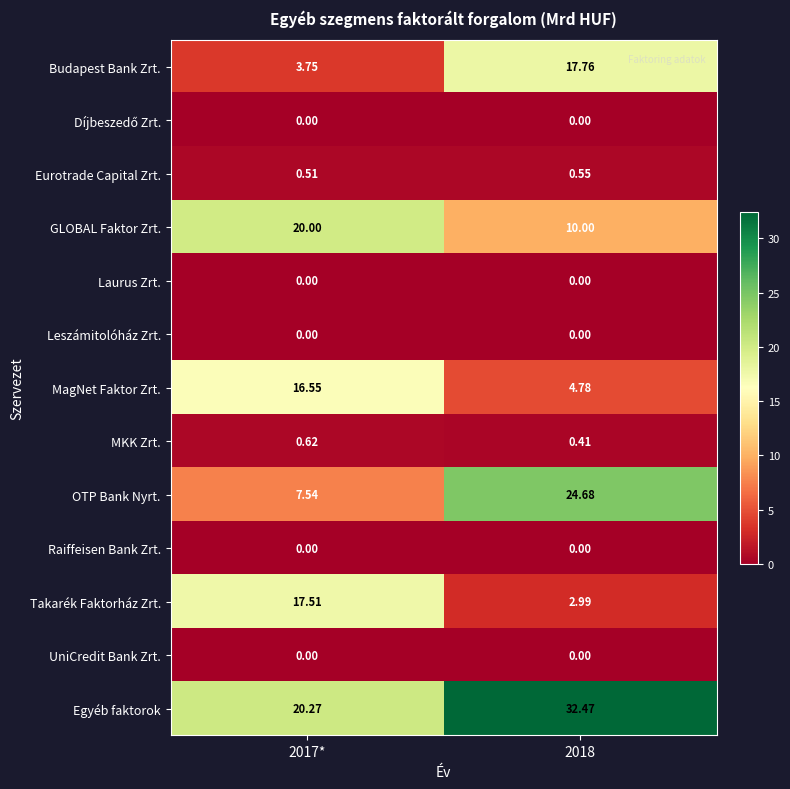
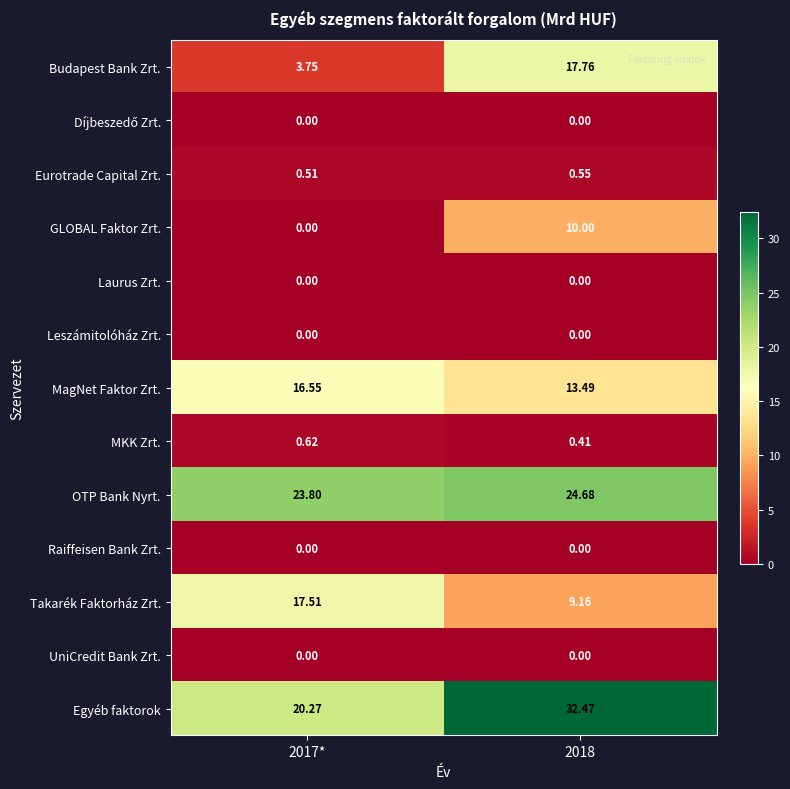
  {
    "Budapest Bank Zrt.": {
      "2017*": 3.75,
      "2018": 17.76
    },
    "Díjbeszedő Zrt.": {
      "2017*": 0.00,
      "2018": 0.00
    },
    "Eurotrade Capital Zrt.": {
      "2017*": 0.51,
      "2018": 0.55
    },
    "GLOBAL Faktor Zrt.": {
-     "2017*": 20.00,
+     "2017*": 0.00,
      "2018": 10.00
    },
    "Laurus Zrt.": {
      "2017*": 0.00,
      "2018": 0.00
    },
    "Leszámitolóház Zrt.": {
      "2017*": 0.00,
      "2018": 0.00
    },
    "MagNet Faktor Zrt.": {
      "2017*": 16.55,
-     "2018": 4.78
+     "2018": 13.49
    },
    "MKK Zrt.": {
      "2017*": 0.62,
      "2018": 0.41
    },
    "OTP Bank Nyrt.": {
-     "2017*": 7.54,
+     "2017*": 23.80,
      "2018": 24.68
    },
    "Raiffeisen Bank Zrt.": {
      "2017*": 0.00,
      "2018": 0.00
    },
    "Takarék Faktorház Zrt.": {
      "2017*": 17.51,
-     "2018": 2.99
+     "2018": 9.16
    },
    "UniCredit Bank Zrt.": {
      "2017*": 0.00,
      "2018": 0.00
    },
    "Egyéb faktorok": {
      "2017*": 20.27,
      "2018": 32.47
    }
  }
